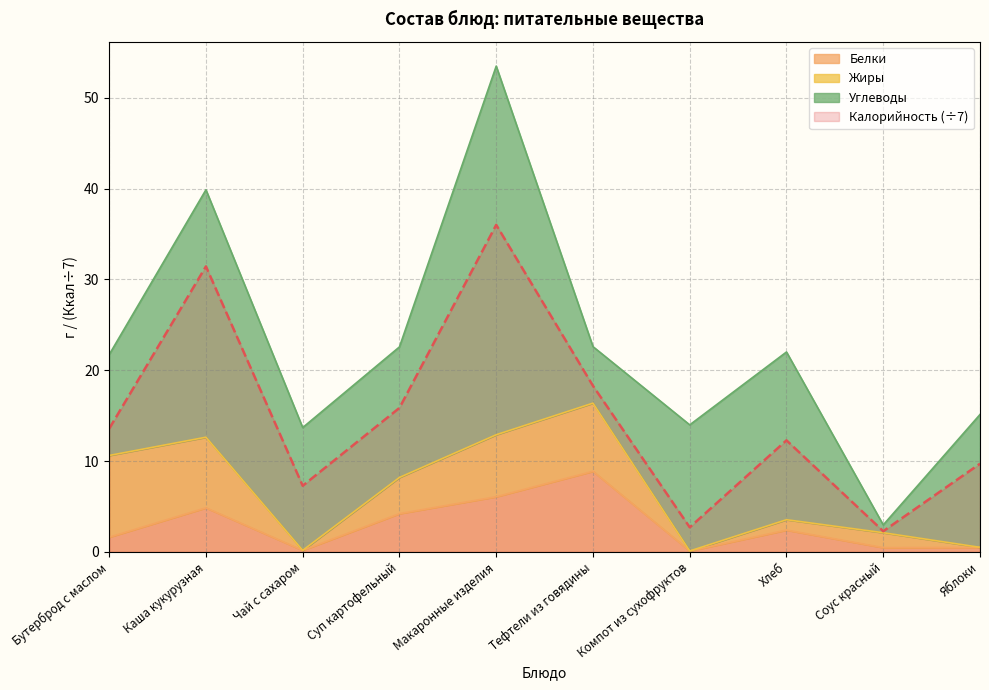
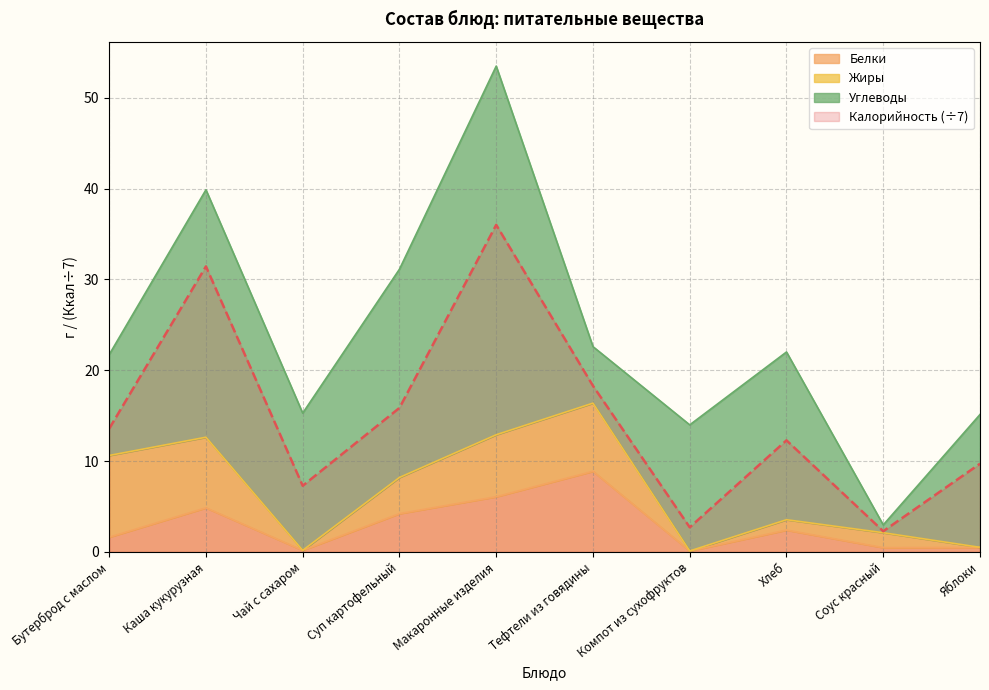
  {
    "Углеводы": {
      "Бутерброд с маслом": 11,
      "Каша кукурузная": 27,
-     "Чай с сахаром": 14,
-     "Суп картофельный": 14,
+     "Чай с сахаром": 15,
+     "Суп картофельный": 23,
      "Макаронные изделия": 41,
      "Тефтели из говядины": 6,
      "Компот из сухофруктов": 14,
      "Хлеб": 18,
      "Соус красный": 1,
      "Яблоки": 15
    },
    "Калорийность (÷7)": {
      "Бутерброд с маслом": 14,
      "Каша кукурузная": 31,
      "Чай с сахаром": 7,
      "Суп картофельный": 16,
      "Макаронные изделия": 36,
      "Тефтели из говядины": 18,
      "Компот из сухофруктов": 3,
      "Хлеб": 12,
      "Яблоки": 10
    }
  }
